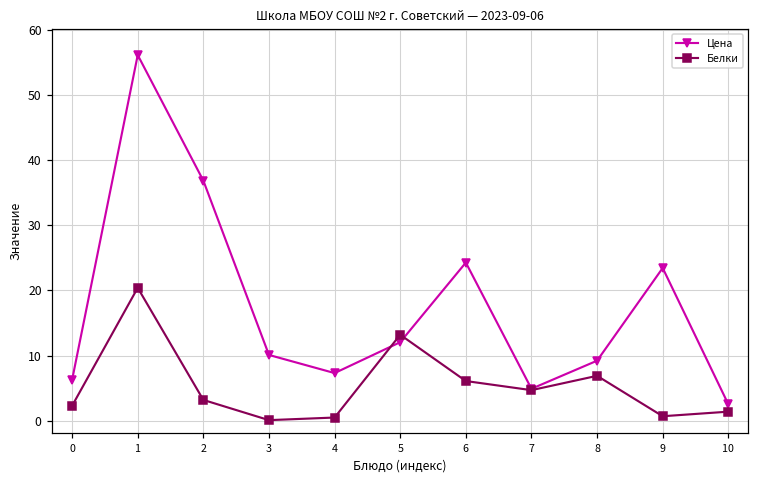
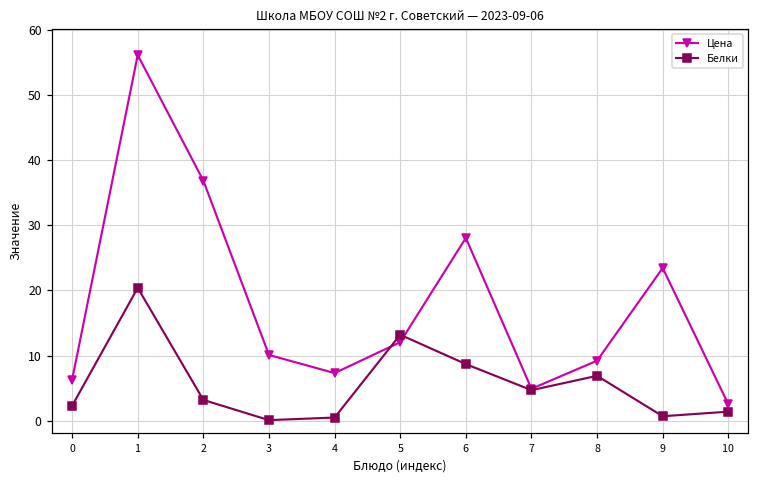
  {
    "Цена": {
      "0": 6,
      "1": 56,
      "2": 37,
      "3": 10,
      "4": 7,
      "5": 12,
-     "6": 24,
+     "6": 28,
      "8": 9,
      "9": 23,
      "10": 3
    },
    "Белки": {
      "0": 2,
      "1": 20,
      "2": 3,
      "3": 0,
      "4": 1,
      "5": 13,
-     "6": 6,
+     "6": 9,
      "8": 7,
      "9": 1,
      "10": 1
    }
  }
